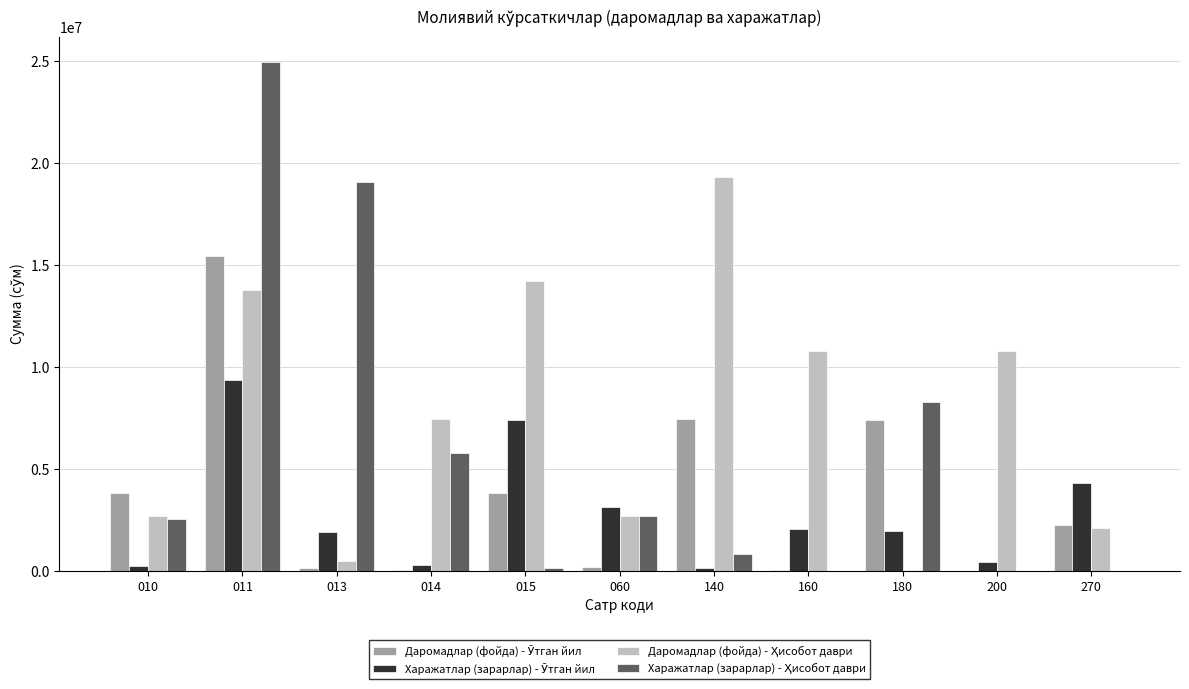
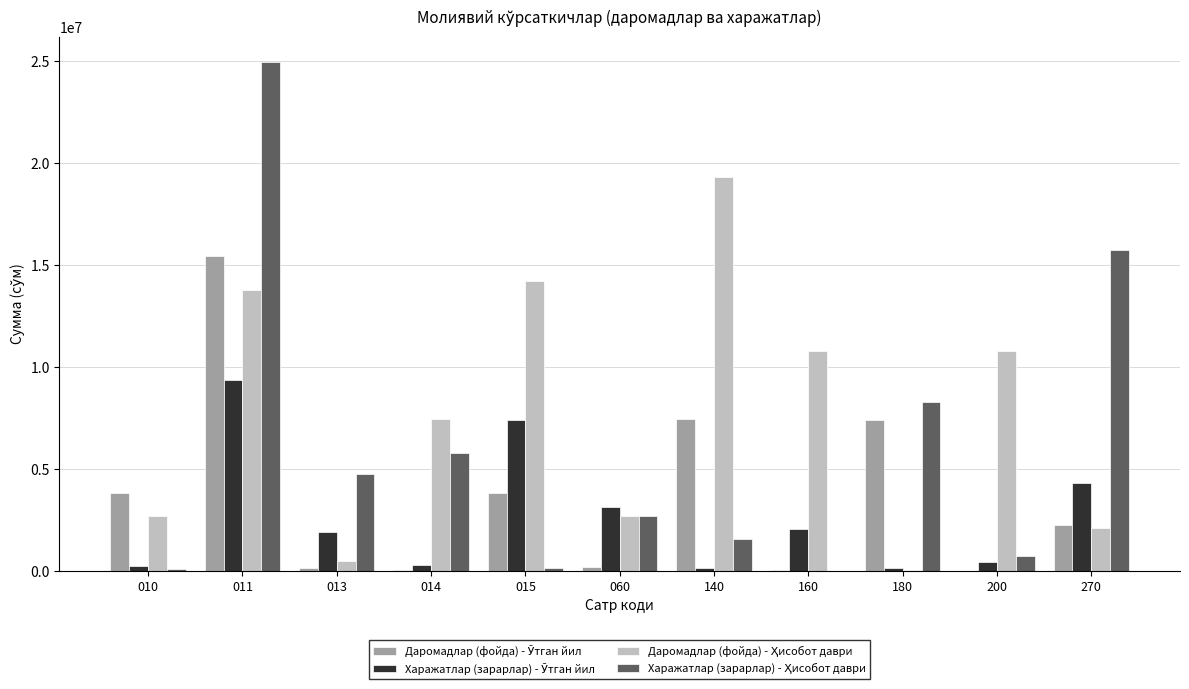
  {
    "Харажатлар (зарарлар) - Ўтган йил": {
      "010": 200000,
      "011": 9300000,
      "013": 1900000,
      "014": 300000,
      "015": 7400000,
      "060": 3100000,
      "140": 100000,
      "160": 2100000,
-     "180": 2000000,
+     "180": 100000,
      "200": 400000,
      "270": 4300000
    },
    "Харажатлар (зарарлар) - Ҳисобот даври": {
-     "010": 2500000,
+     "010": 100000,
      "011": 24900000,
-     "013": 19100000,
+     "013": 4700000,
      "014": 5800000,
      "015": 100000,
      "060": 2700000,
-     "140": 800000,
+     "140": 1600000,
      "180": 8300000,
-     "200": 0,
-     "270": 0
+     "200": 700000,
+     "270": 15700000
    }
  }
